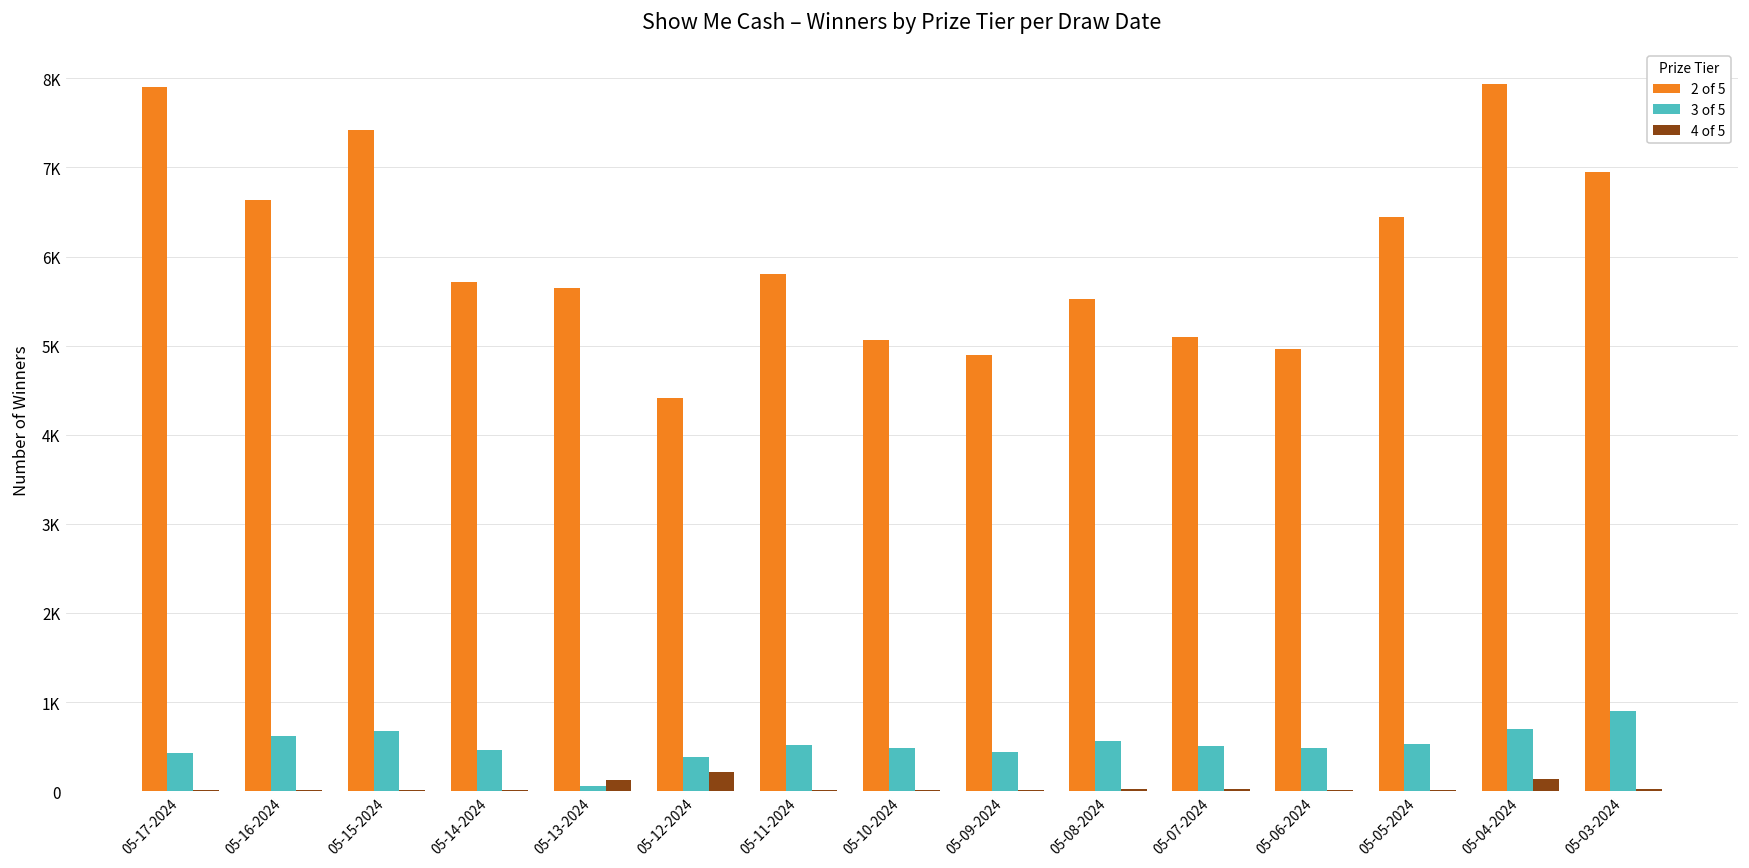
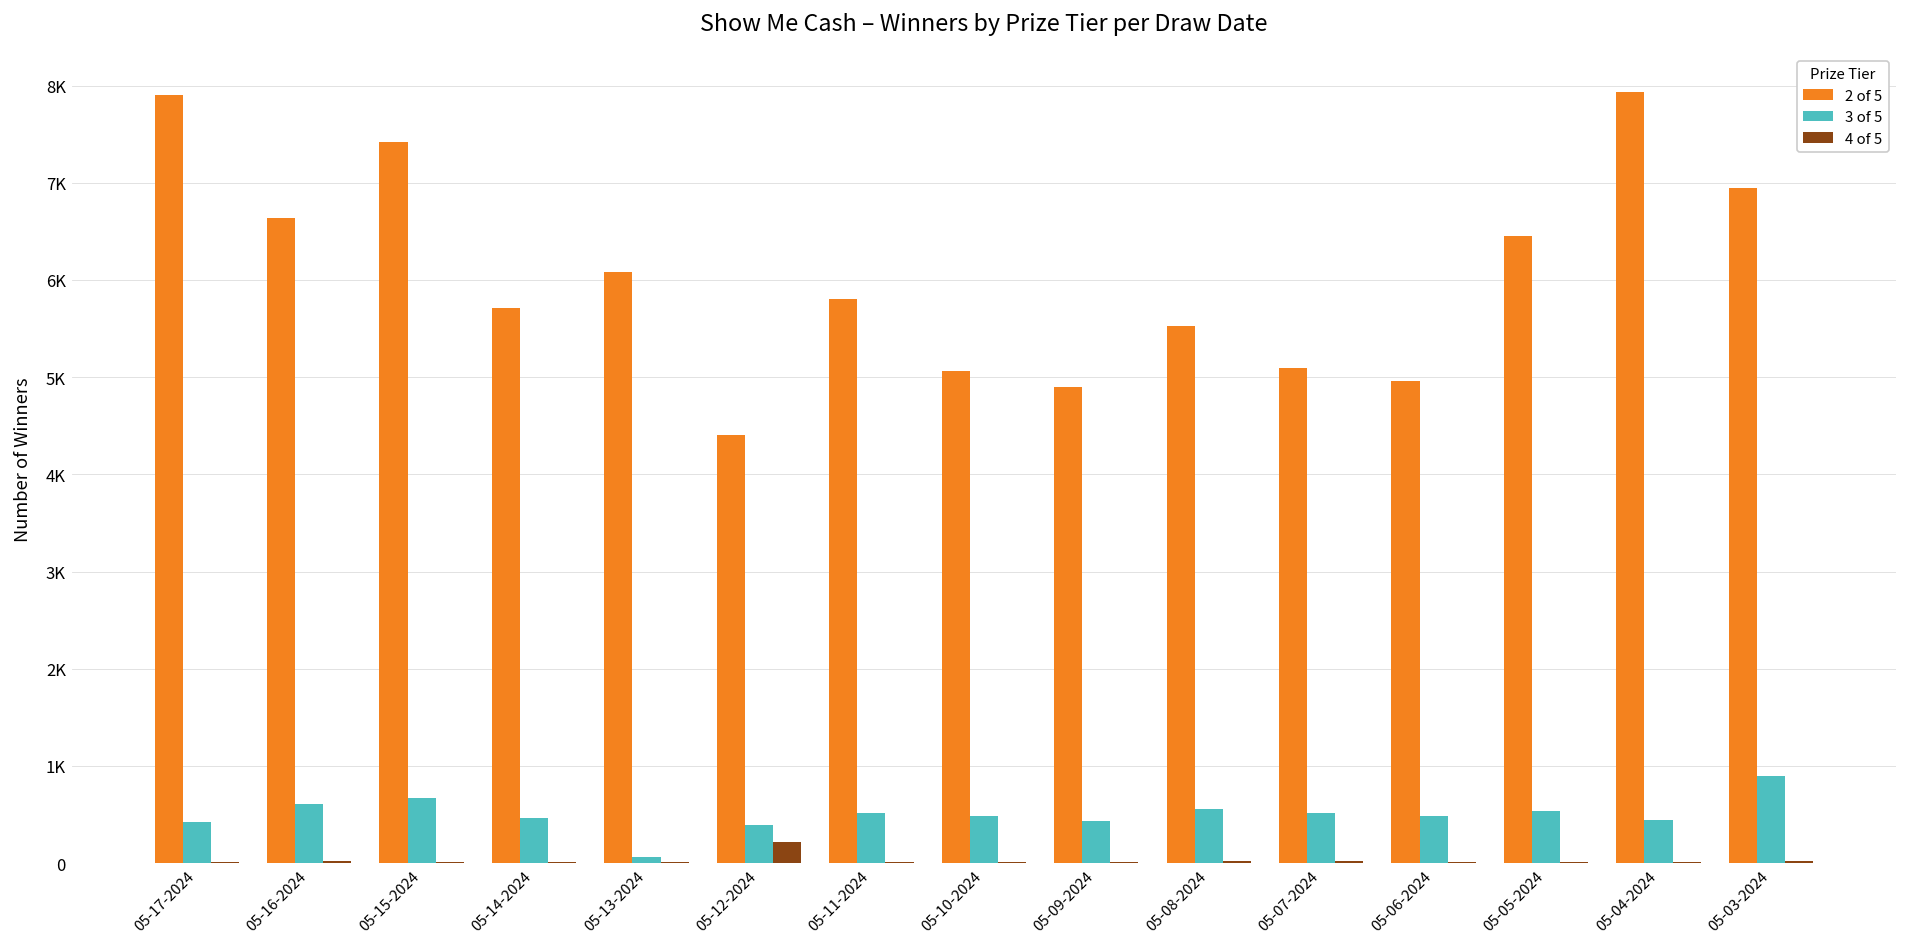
  {
    "2 of 5": {
      "05-17-2024": 7900,
      "05-16-2024": 6600,
      "05-15-2024": 7400,
      "05-14-2024": 5700,
-     "05-13-2024": 5600,
+     "05-13-2024": 6100,
      "05-12-2024": 4400,
      "05-11-2024": 5800,
      "05-10-2024": 5100,
      "05-09-2024": 4900,
      "05-08-2024": 5500,
      "05-07-2024": 5100,
      "05-06-2024": 5000,
      "05-05-2024": 6400,
      "05-04-2024": 7900,
      "05-03-2024": 6900
    },
    "3 of 5": {
      "05-17-2024": 400,
      "05-16-2024": 600,
      "05-15-2024": 700,
      "05-14-2024": 500,
      "05-13-2024": 100,
      "05-12-2024": 400,
      "05-11-2024": 500,
      "05-10-2024": 500,
      "05-09-2024": 400,
      "05-08-2024": 600,
      "05-07-2024": 500,
      "05-06-2024": 500,
      "05-05-2024": 500,
-     "05-04-2024": 700,
+     "05-04-2024": 400,
      "05-03-2024": 900
    },
    "4 of 5": {
-     "05-13-2024": 100,
+     "05-13-2024": 0,
      "05-12-2024": 200,
-     "05-04-2024": 100
+     "05-04-2024": 0
    }
  }
